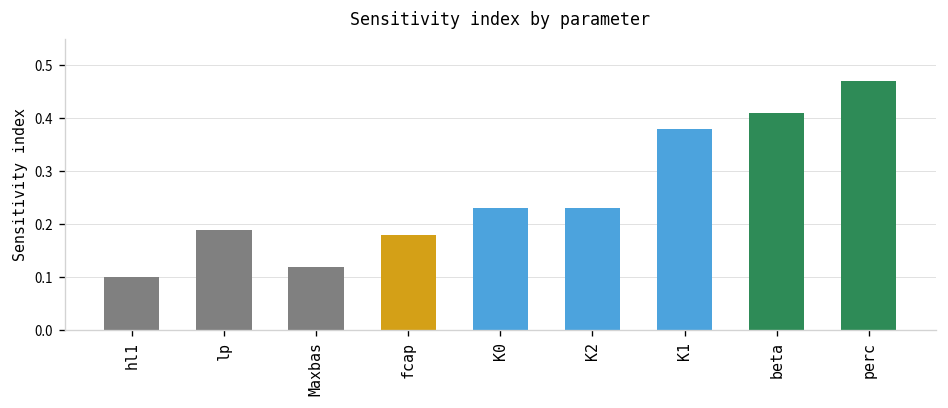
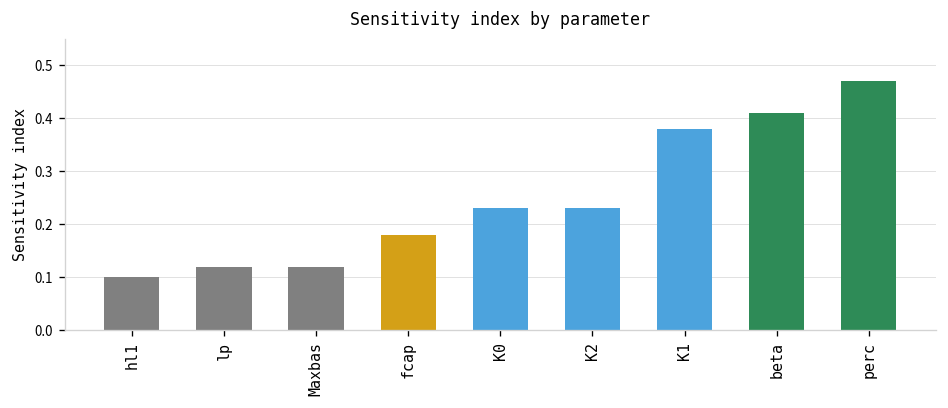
  {
    "hl1": 0.10,
-   "lp": 0.19,
+   "lp": 0.12,
    "Maxbas": 0.12,
    "fcap": 0.18,
    "K0": 0.23,
    "K2": 0.23,
    "K1": 0.38,
    "beta": 0.41,
    "perc": 0.47
  }
